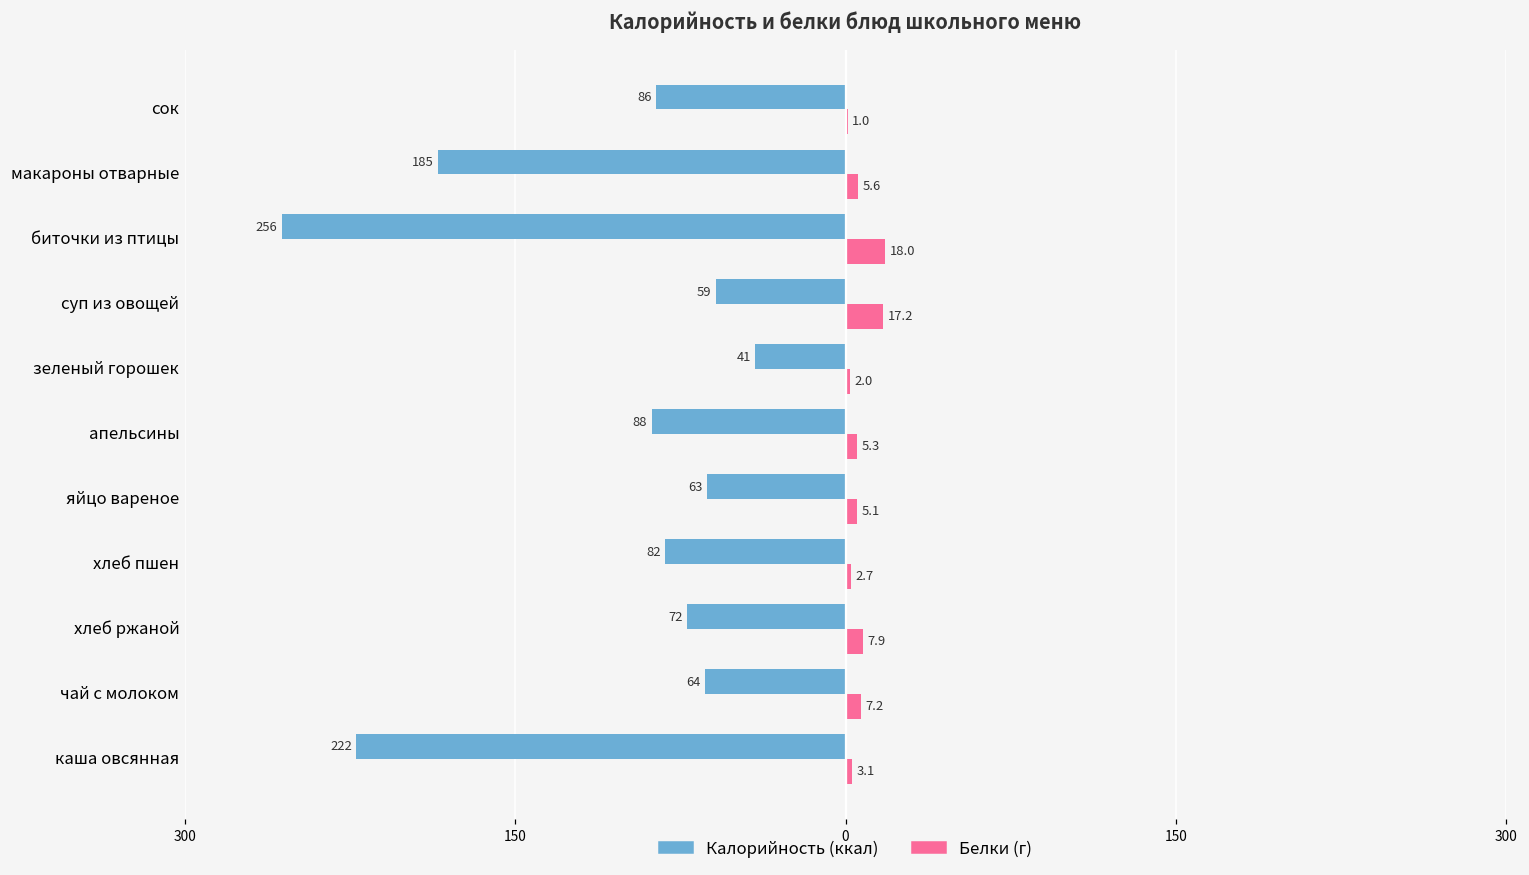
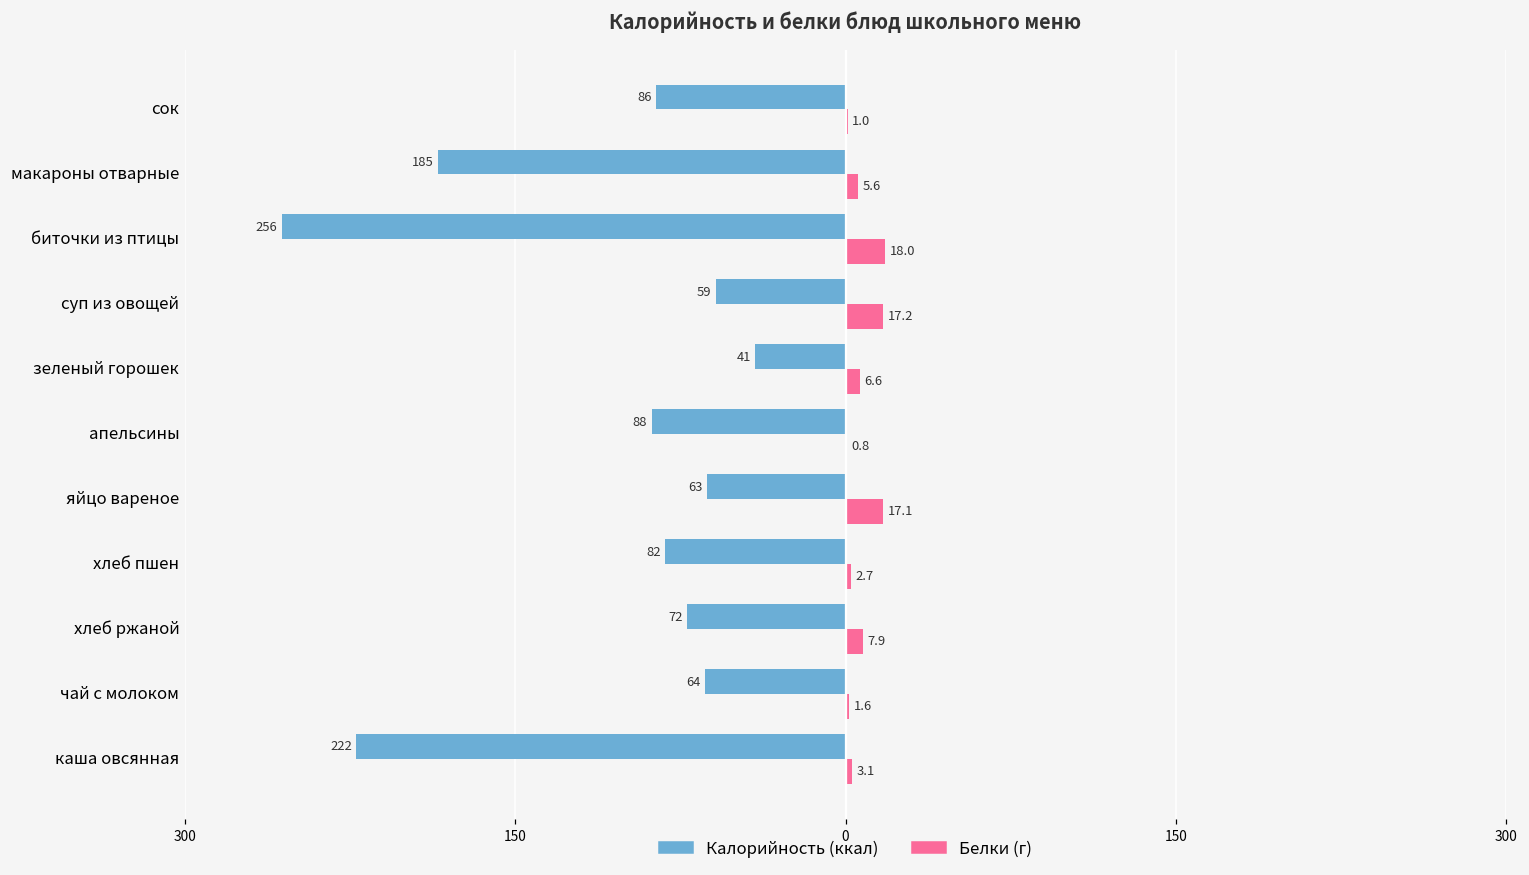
  {
    "Белки (г)": {
      "сок": 1.0,
      "макароны отварные": 5.6,
      "биточки из птицы": 18.0,
      "суп из овощей": 17.2,
-     "зеленый горошек": 2.0,
-     "апельсины": 5.3,
-     "яйцо вареное": 5.1,
+     "зеленый горошек": 6.6,
+     "апельсины": 0.8,
+     "яйцо вареное": 17.1,
      "хлеб пшен": 2.7,
      "хлеб ржаной": 7.9,
-     "чай с молоком": 7.2,
+     "чай с молоком": 1.6,
      "каша овсянная": 3.1
    }
  }
